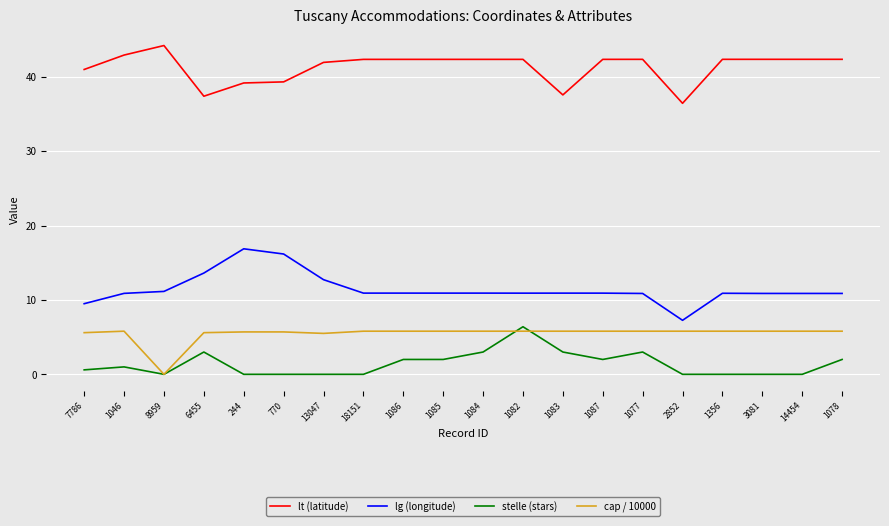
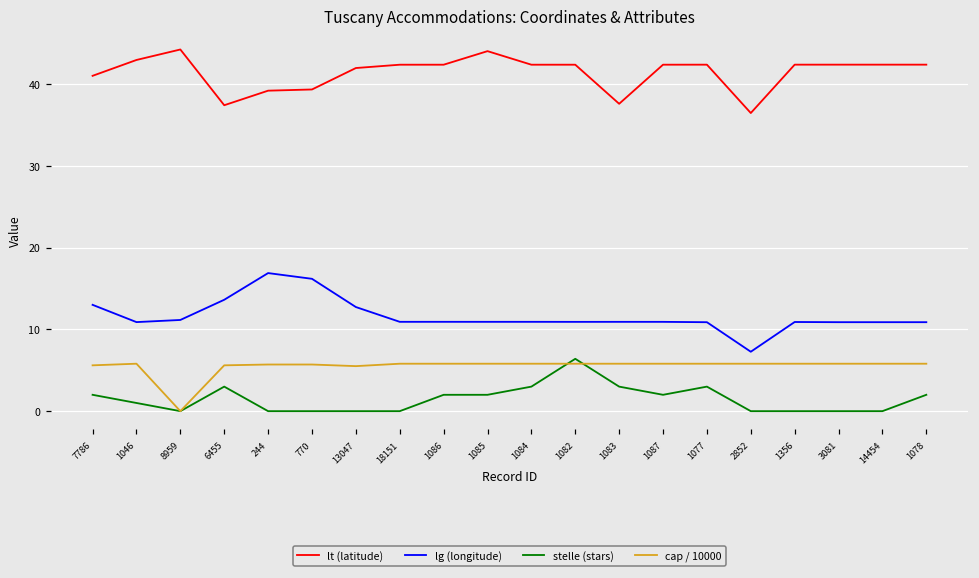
  {
    "lt (latitude)": {
      "7786": 41,
      "1046": 43,
      "8959": 44,
      "6455": 37,
      "244": 39,
      "770": 39,
      "13047": 42,
      "18151": 42,
      "1086": 42,
-     "1085": 42,
+     "1085": 44,
      "1084": 42,
      "1082": 42,
      "1083": 38,
      "1087": 42,
      "1077": 42,
      "2852": 36,
      "1356": 42,
      "3081": 42,
      "14454": 42,
      "1078": 42
    },
    "lg (longitude)": {
-     "7786": 10,
+     "7786": 13,
      "1046": 11,
      "8959": 11,
      "6455": 14,
      "244": 17,
      "770": 16,
      "13047": 13,
      "18151": 11,
      "1086": 11,
      "1085": 11,
      "1084": 11,
      "1082": 11,
      "1083": 11,
      "1087": 11,
      "1077": 11,
      "2852": 7,
      "1356": 11,
      "3081": 11,
      "14454": 11,
      "1078": 11
    },
    "stelle (stars)": {
-     "7786": 1,
+     "7786": 2,
      "1046": 1,
      "6455": 3,
      "244": 0,
      "770": 0,
      "13047": 0,
      "18151": 0,
      "1086": 2,
      "1085": 2,
      "1084": 3,
      "1082": 6,
      "1083": 3,
      "1087": 2,
      "1077": 3,
      "2852": 0,
      "1356": 0,
      "3081": 0,
      "14454": 0,
      "1078": 2
    },
    "cap / 10000": {
      "7786": 6,
      "1046": 6,
      "6455": 6,
      "244": 6,
      "770": 6,
      "13047": 6,
      "18151": 6,
      "1086": 6,
      "1085": 6,
      "1084": 6,
      "1082": 6,
      "1083": 6,
      "1087": 6,
      "1077": 6,
      "2852": 6,
      "1356": 6,
      "3081": 6,
      "14454": 6,
      "1078": 6
    }
  }
